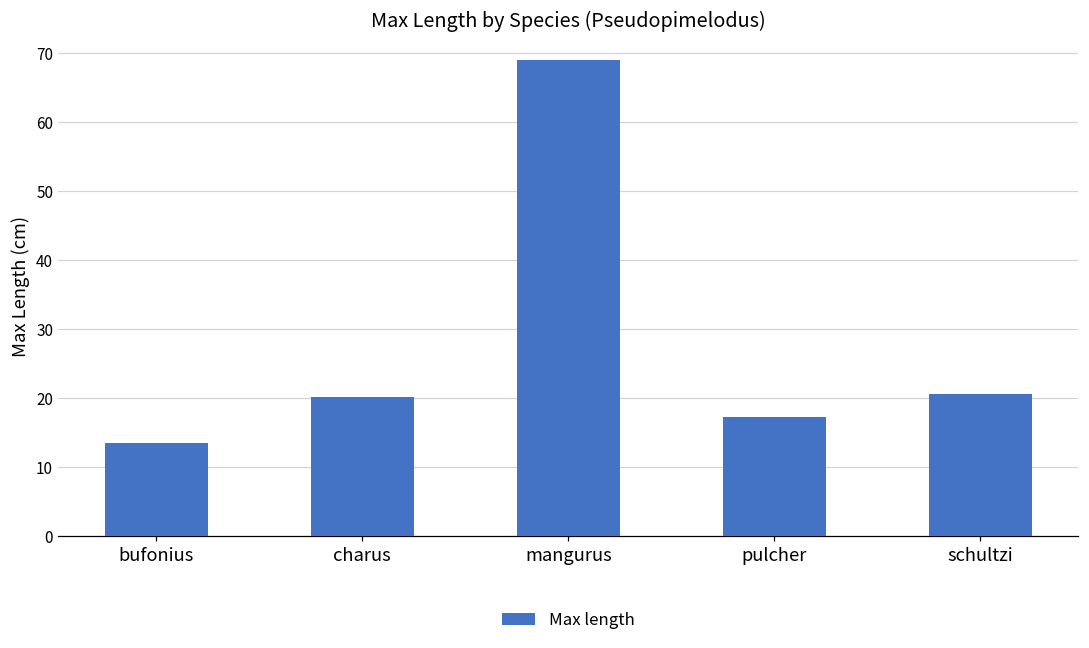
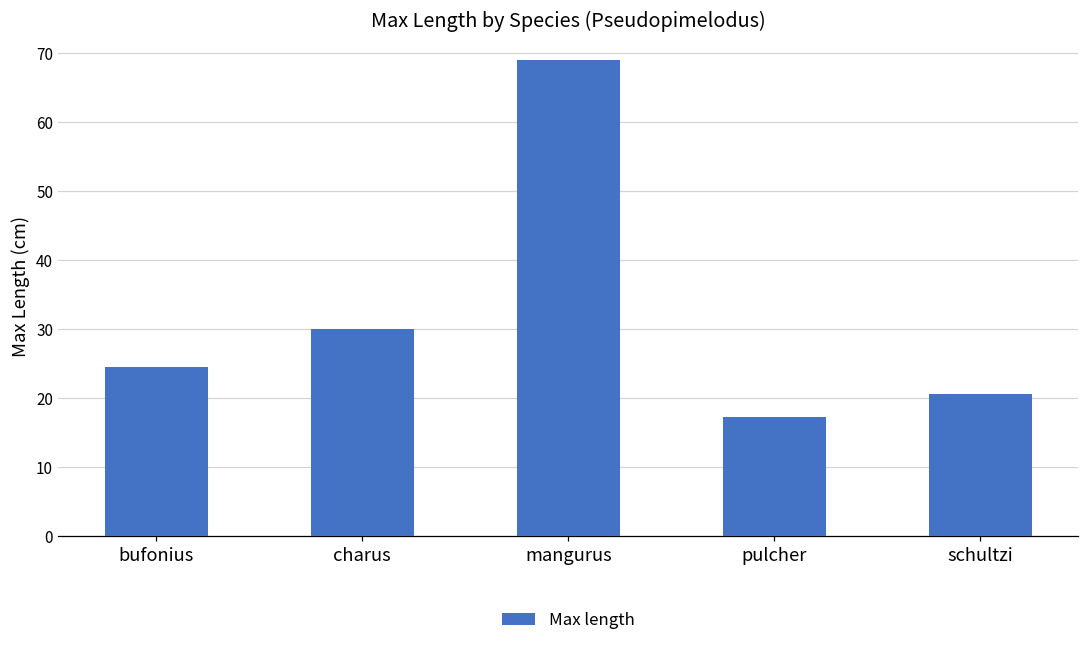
  {
-   "bufonius": 14,
-   "charus": 20,
+   "bufonius": 25,
+   "charus": 30,
    "mangurus": 69,
    "pulcher": 17,
    "schultzi": 21
  }
